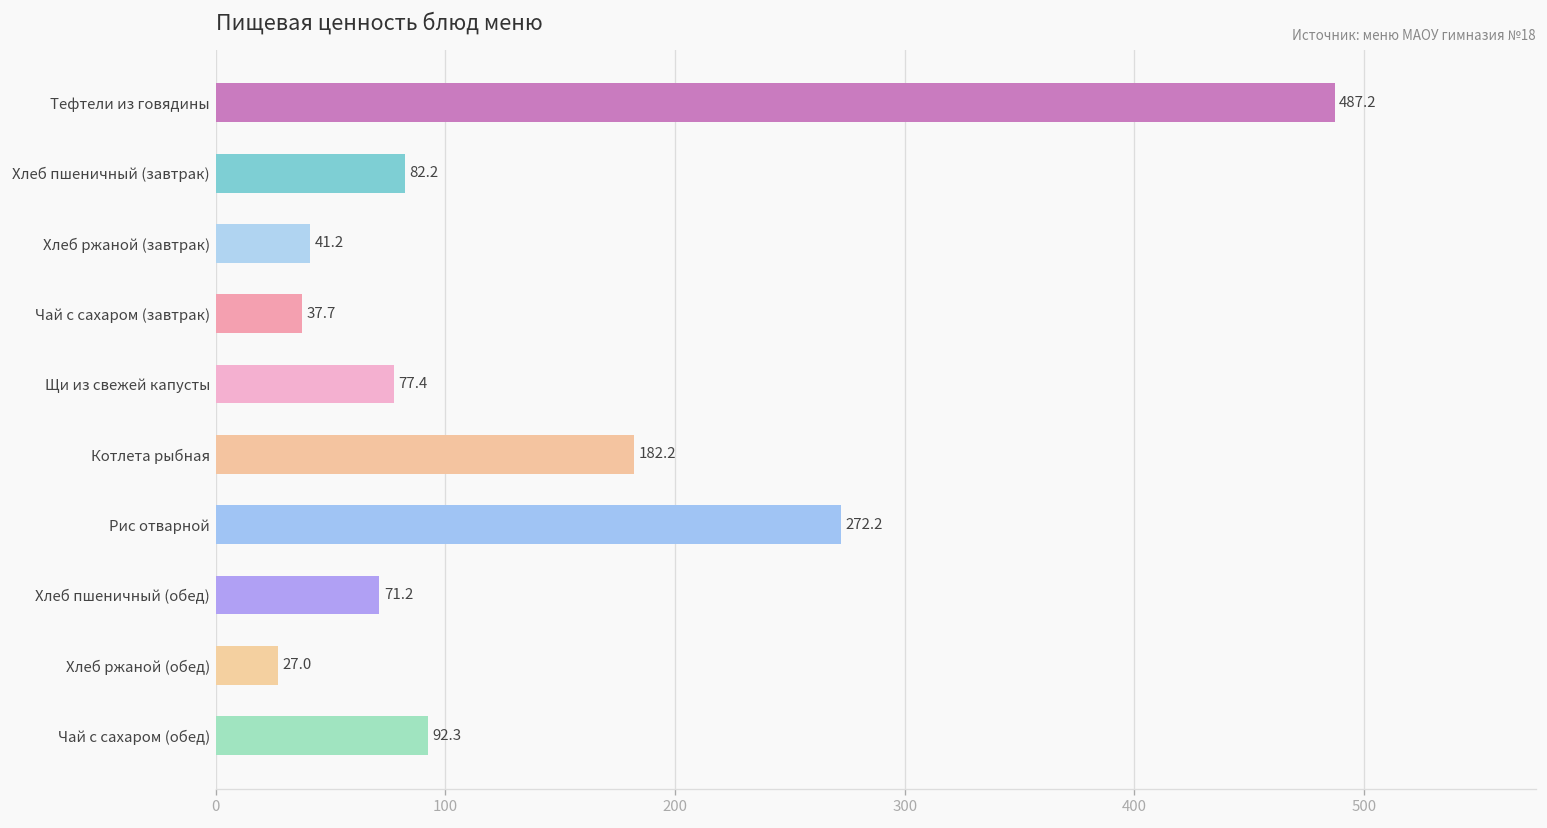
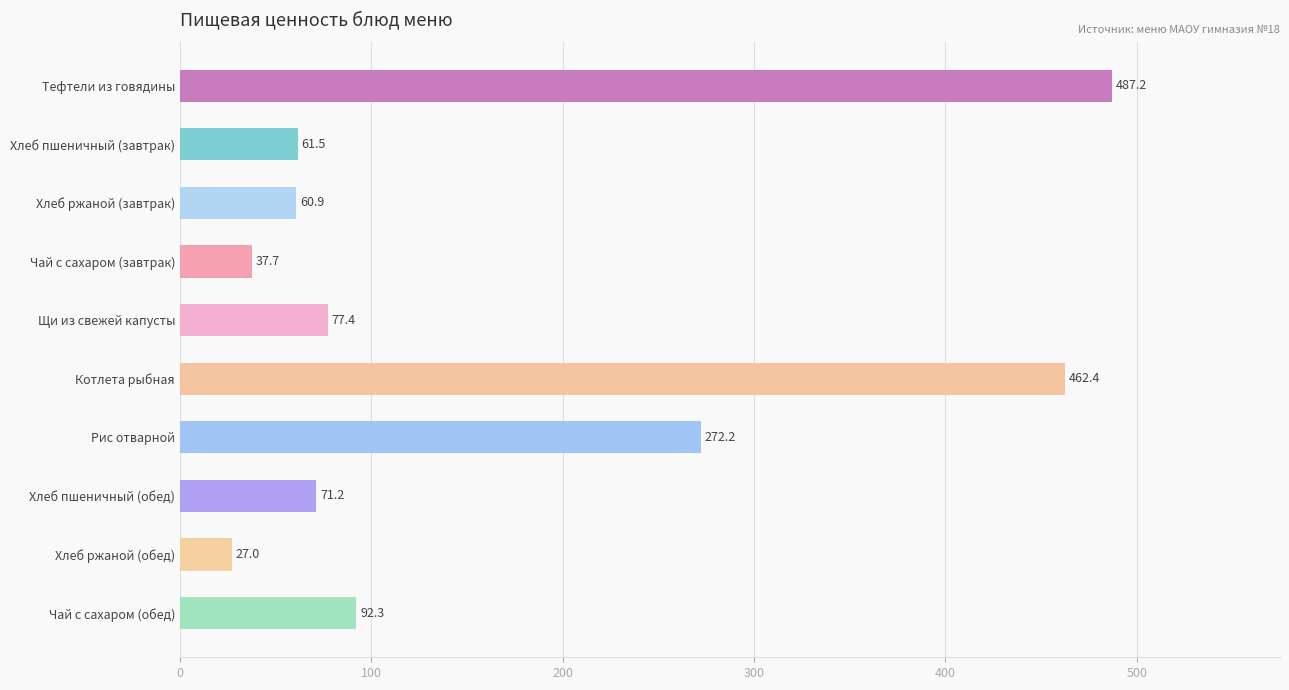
  {
    "Тефтели из говядины": 487.2,
-   "Хлеб пшеничный (завтрак)": 82.2,
-   "Хлеб ржаной (завтрак)": 41.2,
+   "Хлеб пшеничный (завтрак)": 61.5,
+   "Хлеб ржаной (завтрак)": 60.9,
    "Чай с сахаром (завтрак)": 37.7,
    "Щи из свежей капусты": 77.4,
-   "Котлета рыбная": 182.2,
+   "Котлета рыбная": 462.4,
    "Рис отварной": 272.2,
    "Хлеб пшеничный (обед)": 71.2,
    "Хлеб ржаной (обед)": 27.0,
    "Чай с сахаром (обед)": 92.3
  }
